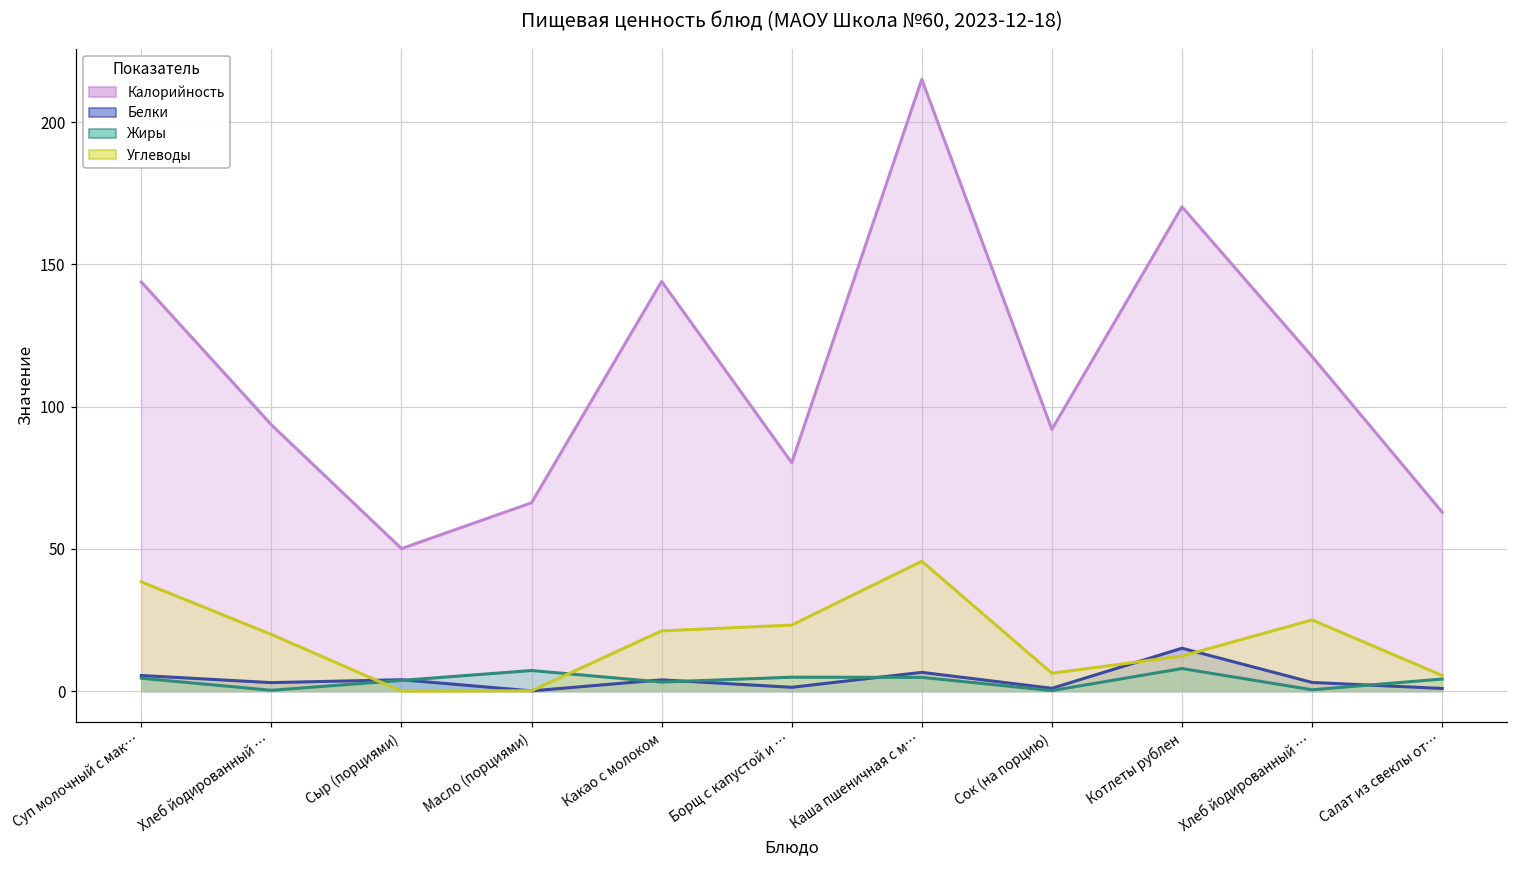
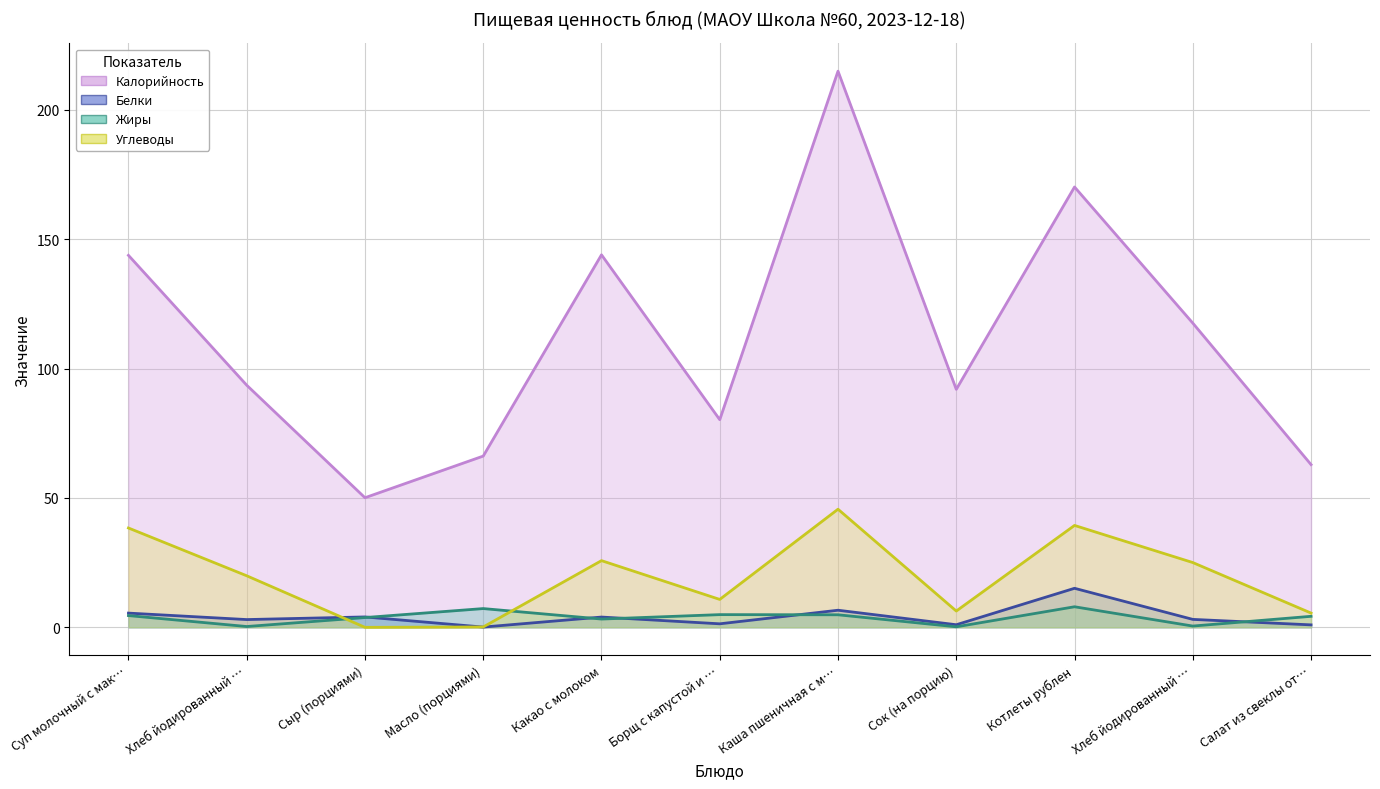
  {
    "Углеводы": {
      "Суп молочный с мак…": 38,
      "Сыр (порциями)": 0,
-     "Какао с молоком": 21,
-     "Борщ с капустой и …": 23,
+     "Какао с молоком": 26,
+     "Борщ с капустой и …": 11,
      "Каша пшеничная с м…": 46,
      "Сок (на порцию)": 6,
-     "Котлеты рублен": 12,
+     "Котлеты рублен": 39,
      "Салат из свеклы от…": 6
    }
  }
